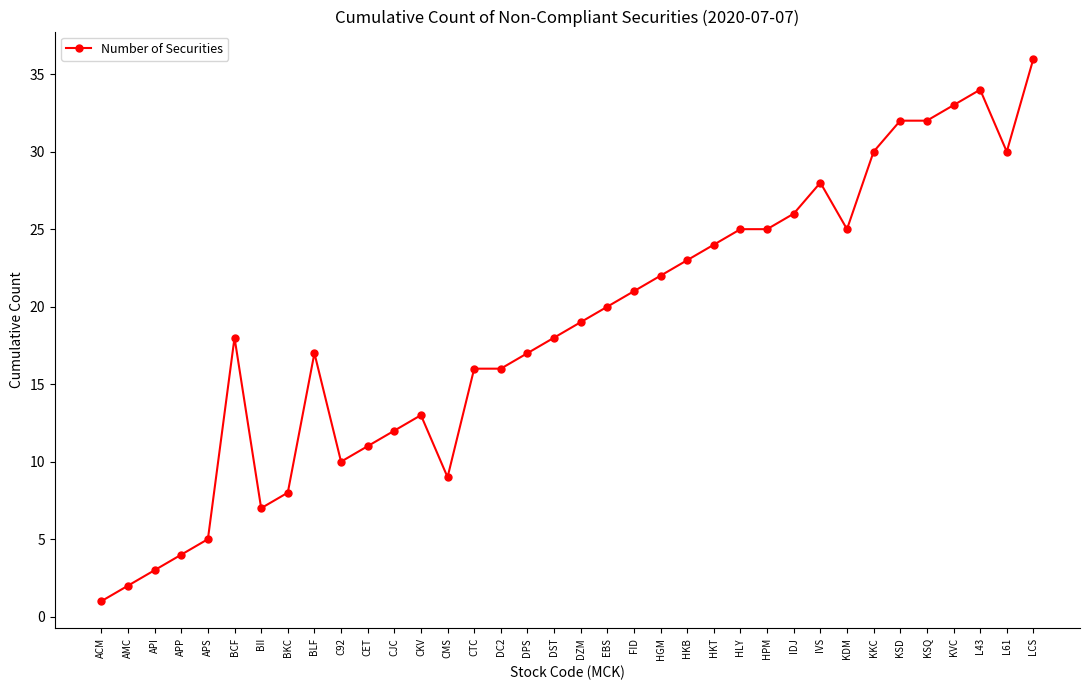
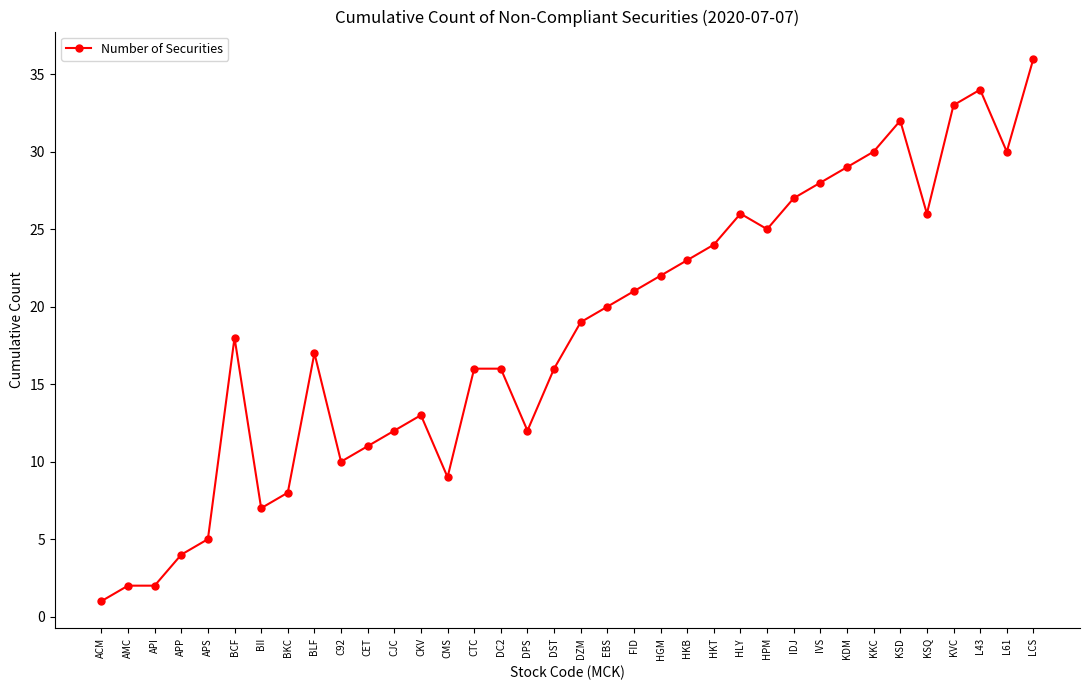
  {
    "ACM": 1,
    "AMC": 2,
-   "API": 3,
+   "API": 2,
    "APP": 4,
    "APS": 5,
    "BCF": 18,
    "BII": 7,
    "BKC": 8,
    "BLF": 17,
    "C92": 10,
    "CET": 11,
    "CJC": 12,
    "CKV": 13,
    "CMS": 9,
    "CTC": 16,
    "DC2": 16,
-   "DPS": 17,
-   "DST": 18,
+   "DPS": 12,
+   "DST": 16,
    "DZM": 19,
    "EBS": 20,
    "FID": 21,
    "HGM": 22,
    "HKB": 23,
    "HKT": 24,
-   "HLY": 25,
+   "HLY": 26,
    "HPM": 25,
-   "IDJ": 26,
+   "IDJ": 27,
    "IVS": 28,
-   "KDM": 25,
+   "KDM": 29,
    "KKC": 30,
    "KSD": 32,
-   "KSQ": 32,
+   "KSQ": 26,
    "KVC": 33,
    "L43": 34,
    "L61": 30,
    "LCS": 36
  }
